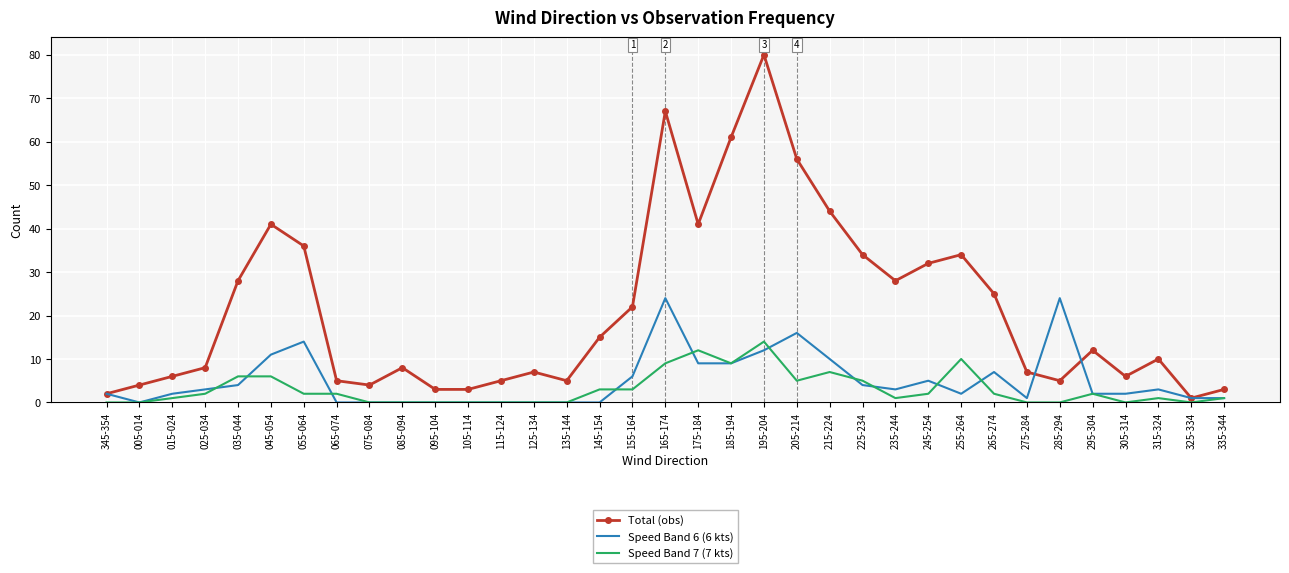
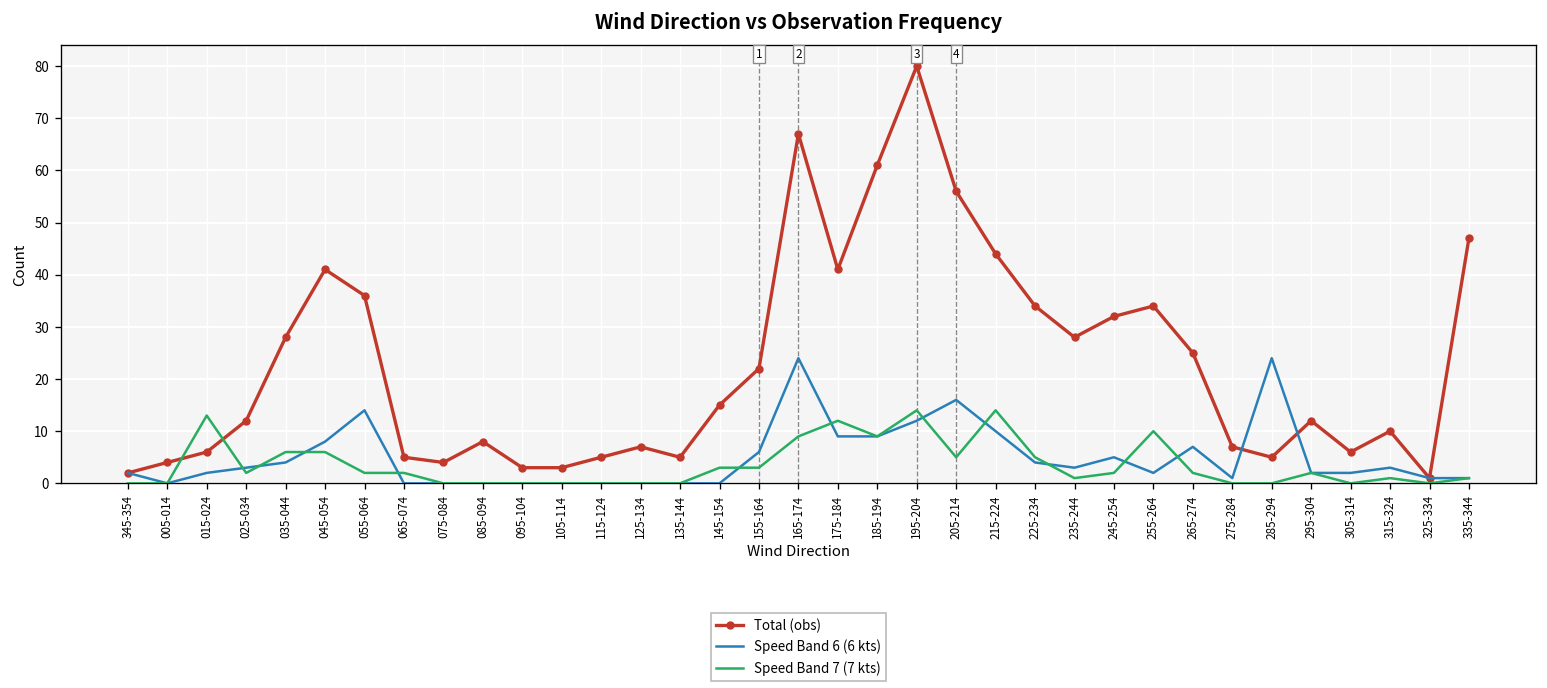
  {
    "Total (obs)": {
      "005-014": 4,
      "015-024": 6,
-     "025-034": 8,
+     "025-034": 12,
      "035-044": 28,
      "045-054": 41,
      "055-064": 36,
      "065-074": 5,
      "075-084": 4,
      "085-094": 8,
      "095-104": 3,
      "105-114": 3,
      "115-124": 5,
      "125-134": 7,
      "135-144": 5,
      "145-154": 15,
      "155-164": 22,
      "165-174": 67,
      "175-184": 41,
      "185-194": 61,
      "205-214": 56,
      "215-224": 44,
      "225-234": 34,
      "235-244": 28,
      "245-254": 32,
      "255-264": 34,
      "265-274": 25,
      "275-284": 7,
      "285-294": 5,
      "295-304": 12,
      "305-314": 6,
      "315-324": 10,
-     "335-344": 3
+     "335-344": 47
    },
    "Speed Band 6 (6 kts)": {
      "015-024": 2,
      "025-034": 3,
      "035-044": 4,
-     "045-054": 11,
+     "045-054": 8,
      "055-064": 14,
      "065-074": 0,
      "145-154": 0,
      "155-164": 6,
      "165-174": 24,
      "175-184": 9,
      "195-204": 12,
      "205-214": 16,
      "215-224": 10,
      "225-234": 4,
      "235-244": 3,
      "245-254": 5,
      "255-264": 2,
      "265-274": 7,
      "275-284": 1,
      "285-294": 24,
      "305-314": 2,
      "315-324": 3
    },
    "Speed Band 7 (7 kts)": {
      "345-354": 0,
-     "015-024": 1,
+     "015-024": 13,
      "025-034": 2,
      "035-044": 6,
      "045-054": 6,
      "055-064": 2,
      "065-074": 2,
      "145-154": 3,
      "155-164": 3,
      "165-174": 9,
      "175-184": 12,
      "195-204": 14,
      "205-214": 5,
-     "215-224": 7,
+     "215-224": 14,
      "225-234": 5,
      "235-244": 1,
      "245-254": 2,
      "255-264": 10,
      "265-274": 2,
      "275-284": 0,
      "285-294": 0,
      "305-314": 0,
      "315-324": 1,
      "325-334": 0
    }
  }
